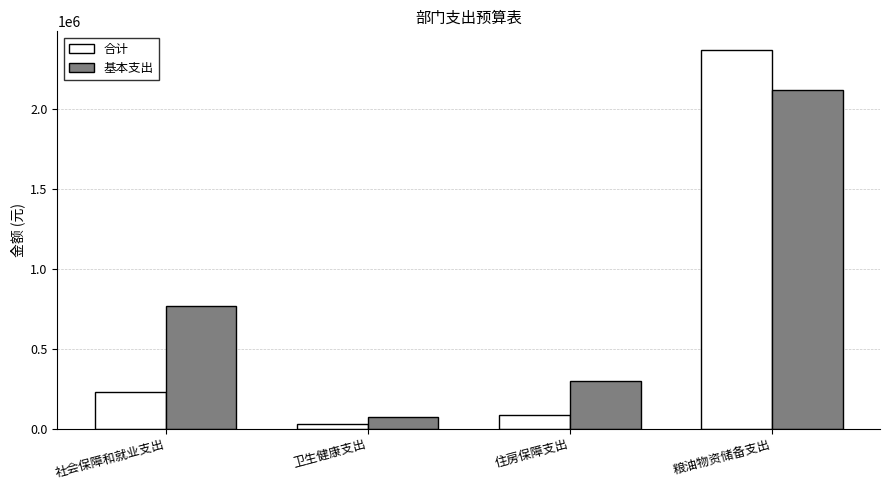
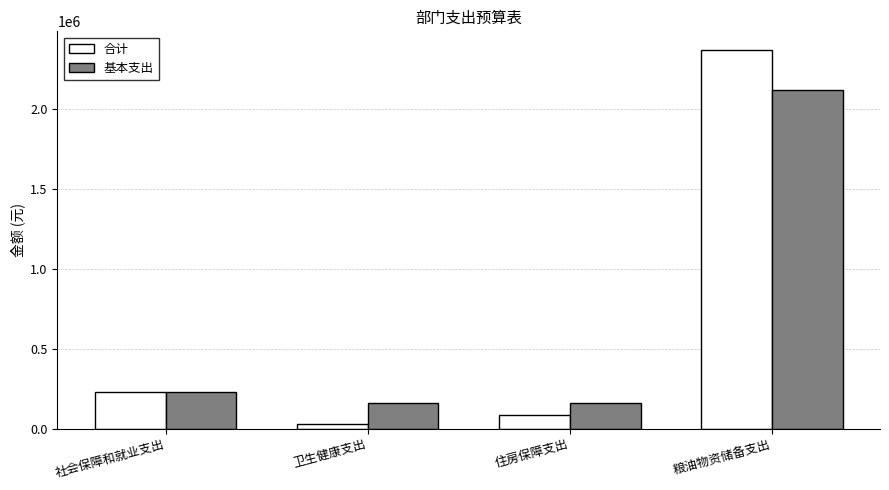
  {
    "合计": {
      "社会保障和就业支出": 230000,
      "卫生健康支出": 30000,
      "住房保障支出": 90000,
      "粮油物资储备支出": 2370000
    },
    "基本支出": {
-     "社会保障和就业支出": 770000,
-     "卫生健康支出": 70000,
-     "住房保障支出": 300000,
+     "社会保障和就业支出": 230000,
+     "卫生健康支出": 160000,
+     "住房保障支出": 160000,
      "粮油物资储备支出": 2120000
    }
  }
